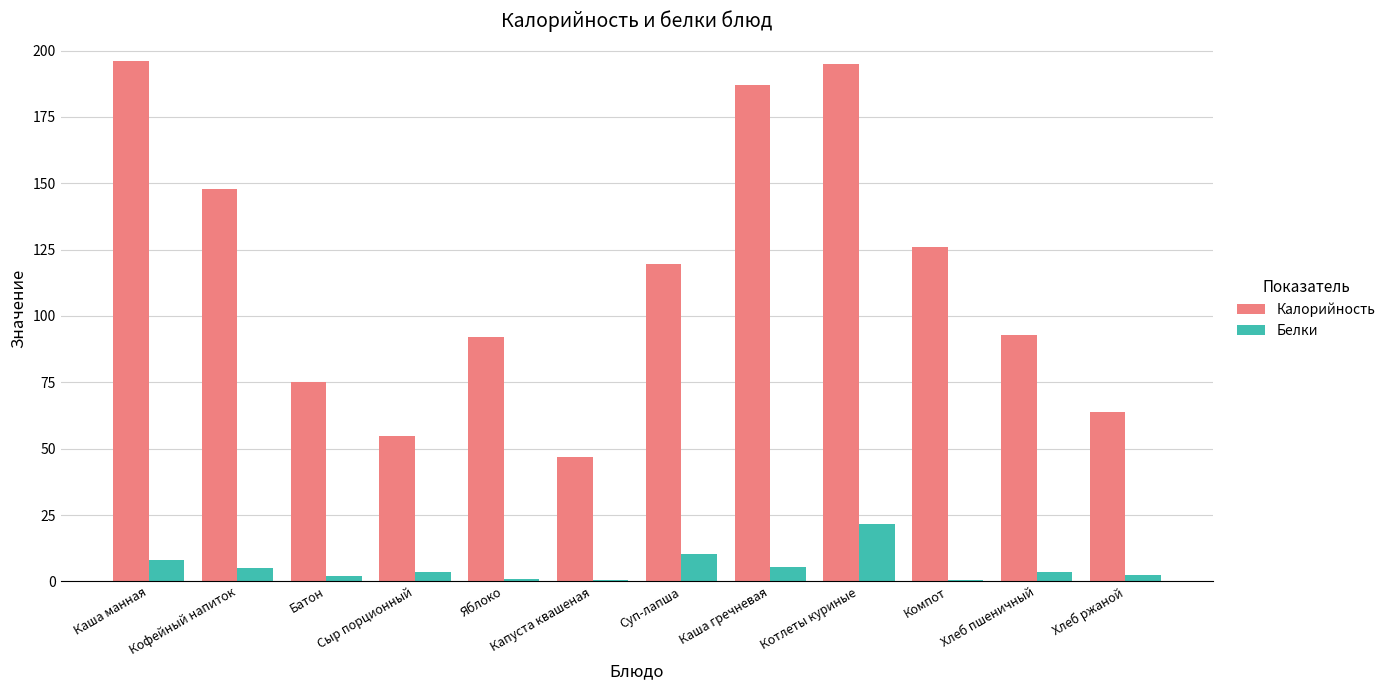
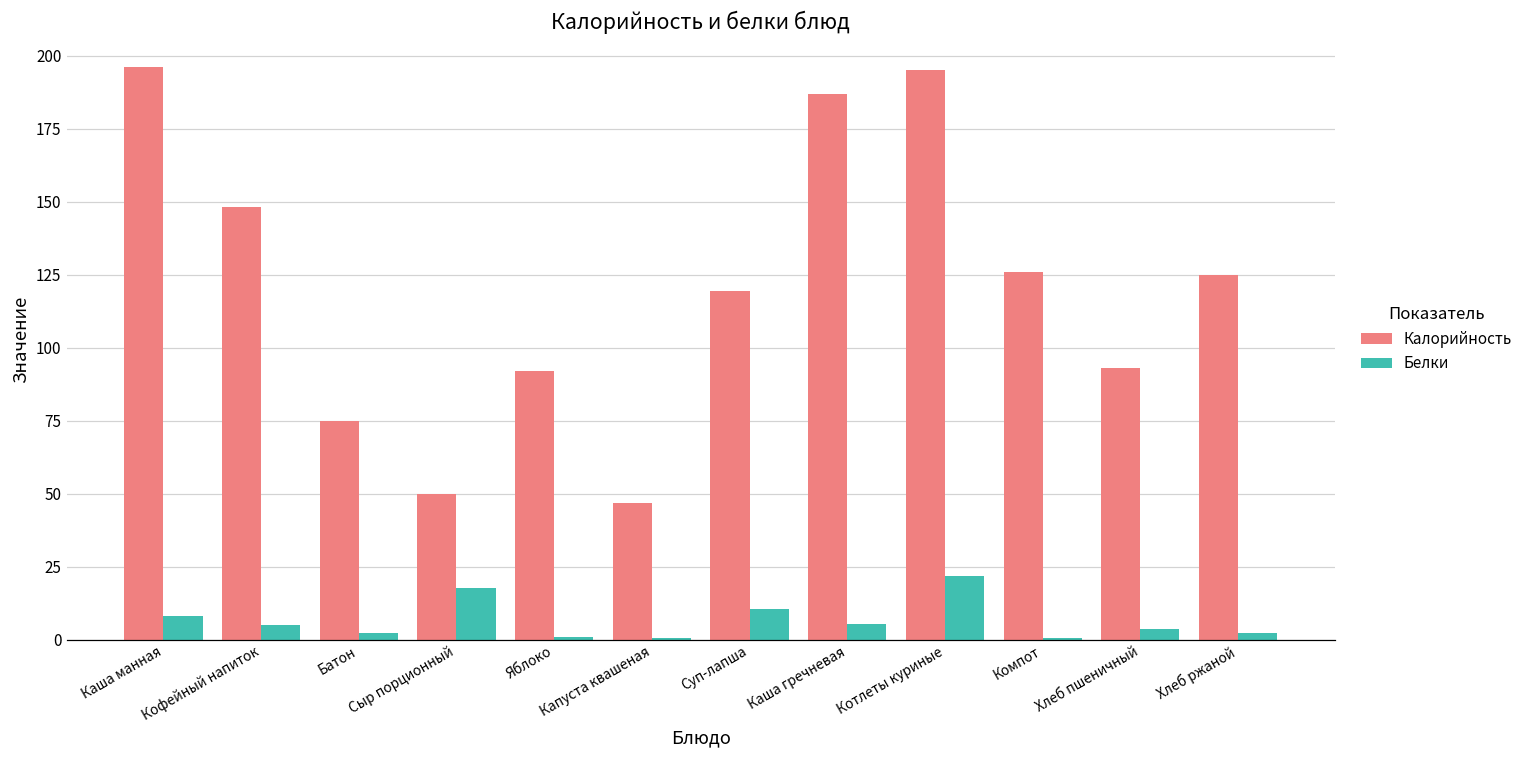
  {
    "Калорийность": {
      "Каша манная": 196,
      "Кофейный напиток": 148,
      "Батон": 75,
-     "Сыр порционный": 55,
+     "Сыр порционный": 50,
      "Яблоко": 92,
      "Капуста квашеная": 47,
      "Суп-лапша": 120,
      "Каша гречневая": 187,
      "Котлеты куриные": 195,
      "Компот": 126,
      "Хлеб пшеничный": 93,
-     "Хлеб ржаной": 64
+     "Хлеб ржаной": 125
    },
    "Белки": {
      "Каша манная": 8,
      "Кофейный напиток": 5,
      "Батон": 2,
-     "Сыр порционный": 3,
+     "Сыр порционный": 18,
      "Суп-лапша": 11,
      "Каша гречневая": 5,
      "Котлеты куриные": 22,
      "Хлеб пшеничный": 4,
      "Хлеб ржаной": 2
    }
  }
